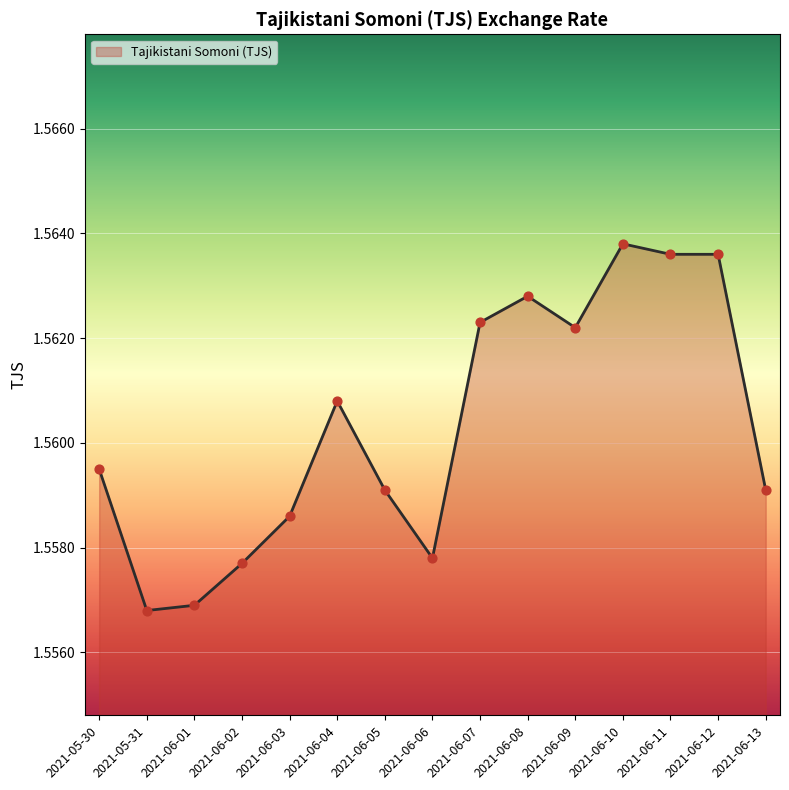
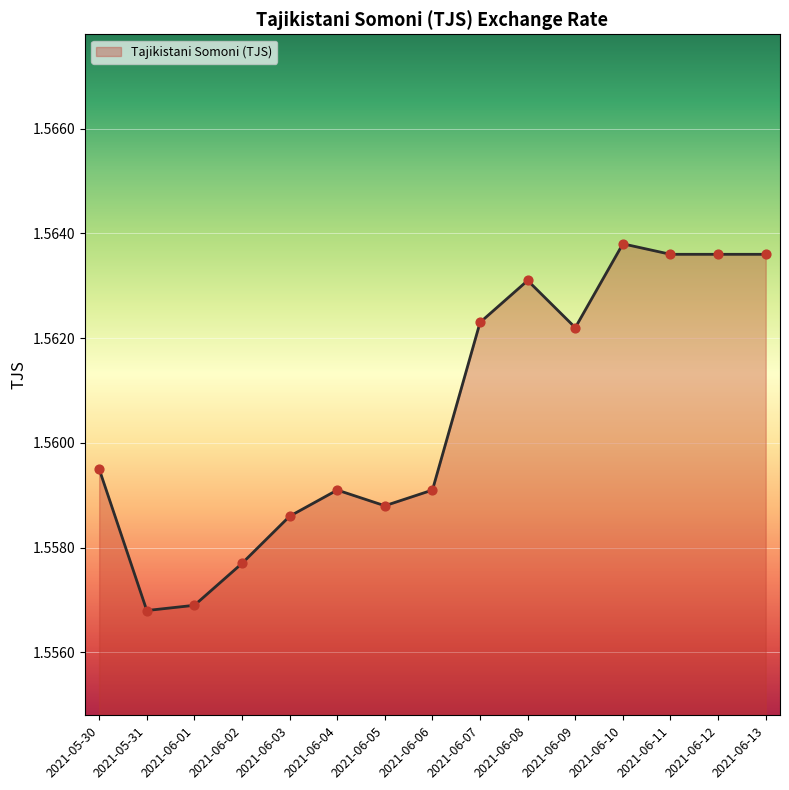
  {
    "2021-05-30": 1.5595,
    "2021-05-31": 1.5568,
    "2021-06-01": 1.5569,
    "2021-06-02": 1.5577,
    "2021-06-03": 1.5586,
-   "2021-06-04": 1.5608,
-   "2021-06-05": 1.5591,
-   "2021-06-06": 1.5578,
+   "2021-06-04": 1.5591,
+   "2021-06-05": 1.5588,
+   "2021-06-06": 1.5591,
    "2021-06-07": 1.5623,
-   "2021-06-08": 1.5628,
+   "2021-06-08": 1.5631,
    "2021-06-09": 1.5622,
    "2021-06-10": 1.5638,
    "2021-06-11": 1.5636,
    "2021-06-12": 1.5636,
-   "2021-06-13": 1.5591
+   "2021-06-13": 1.5636
  }
